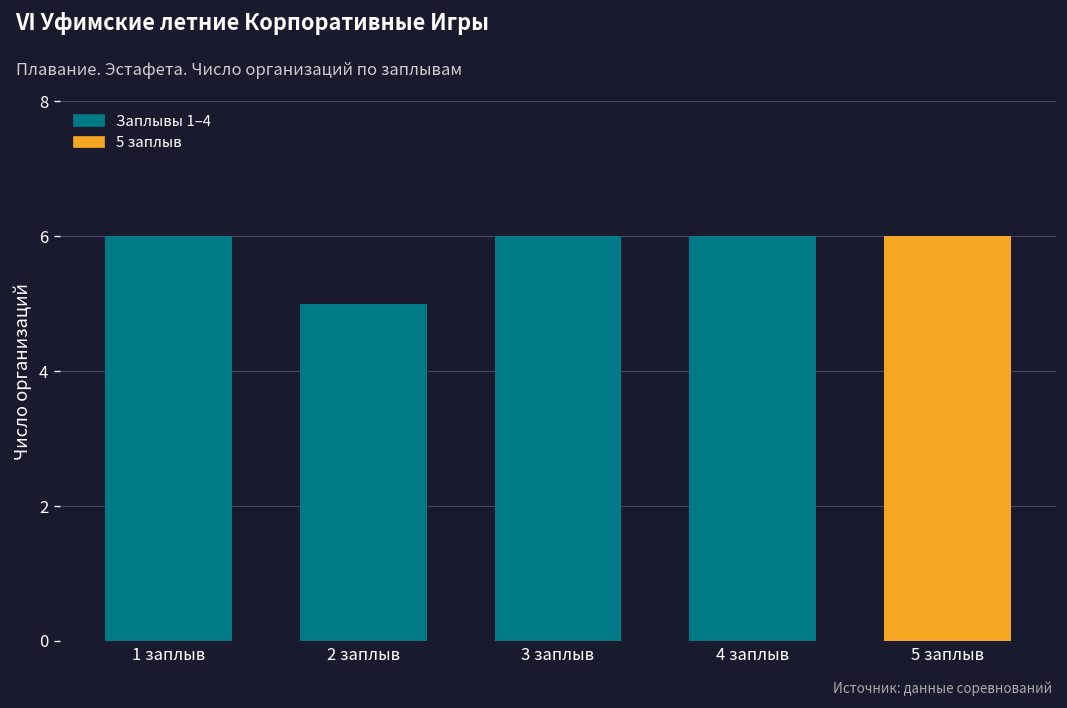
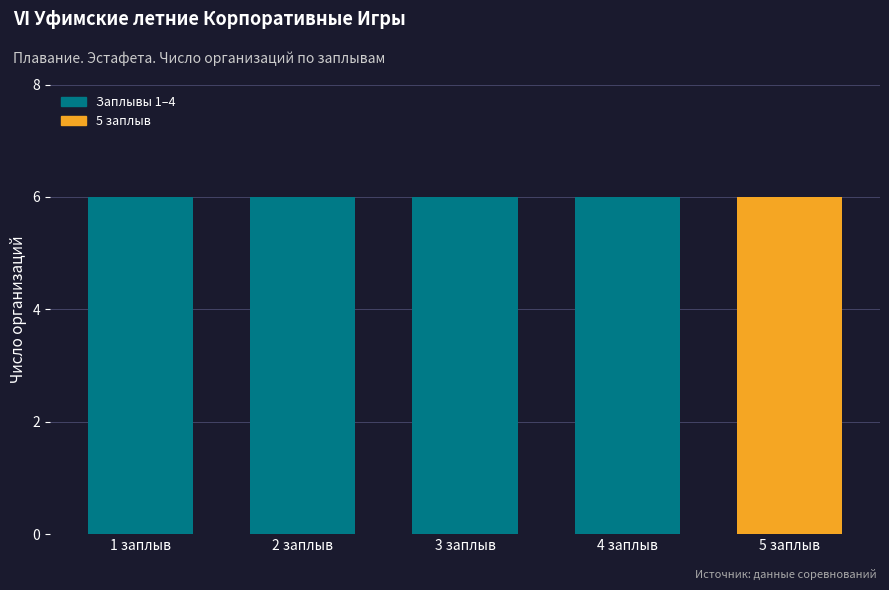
  {
    "1 заплыв": 6,
-   "2 заплыв": 5,
+   "2 заплыв": 6,
    "3 заплыв": 6,
    "4 заплыв": 6,
    "5 заплыв": 6
  }
